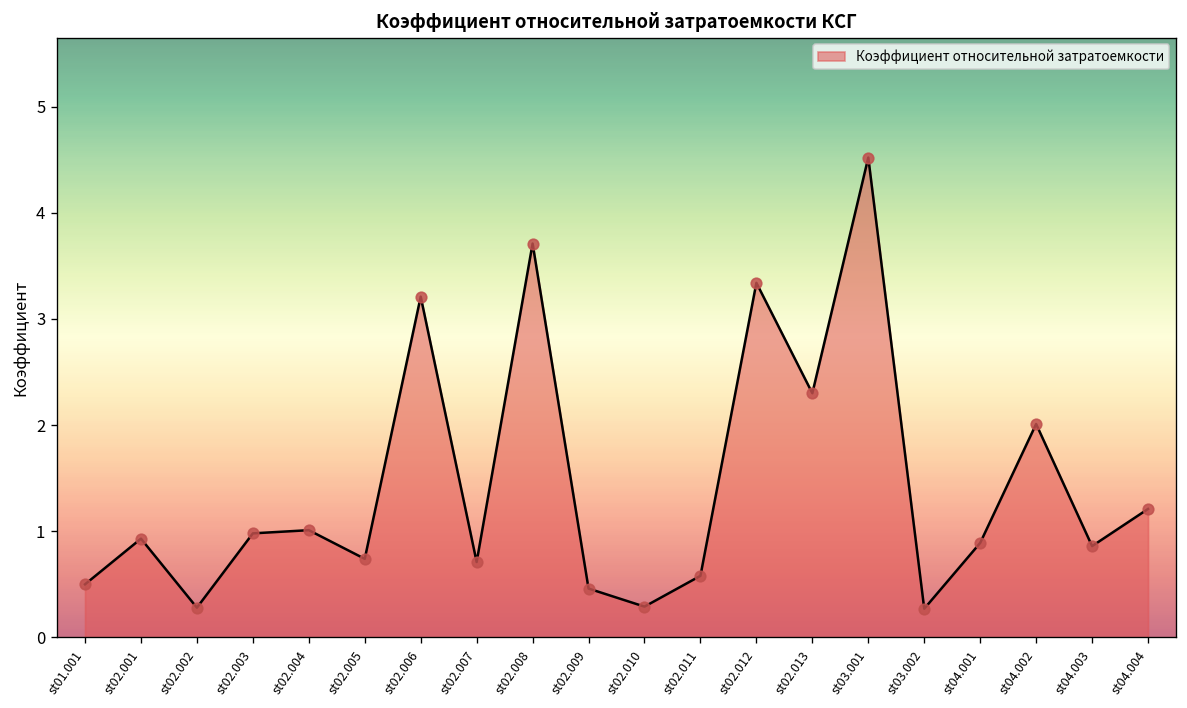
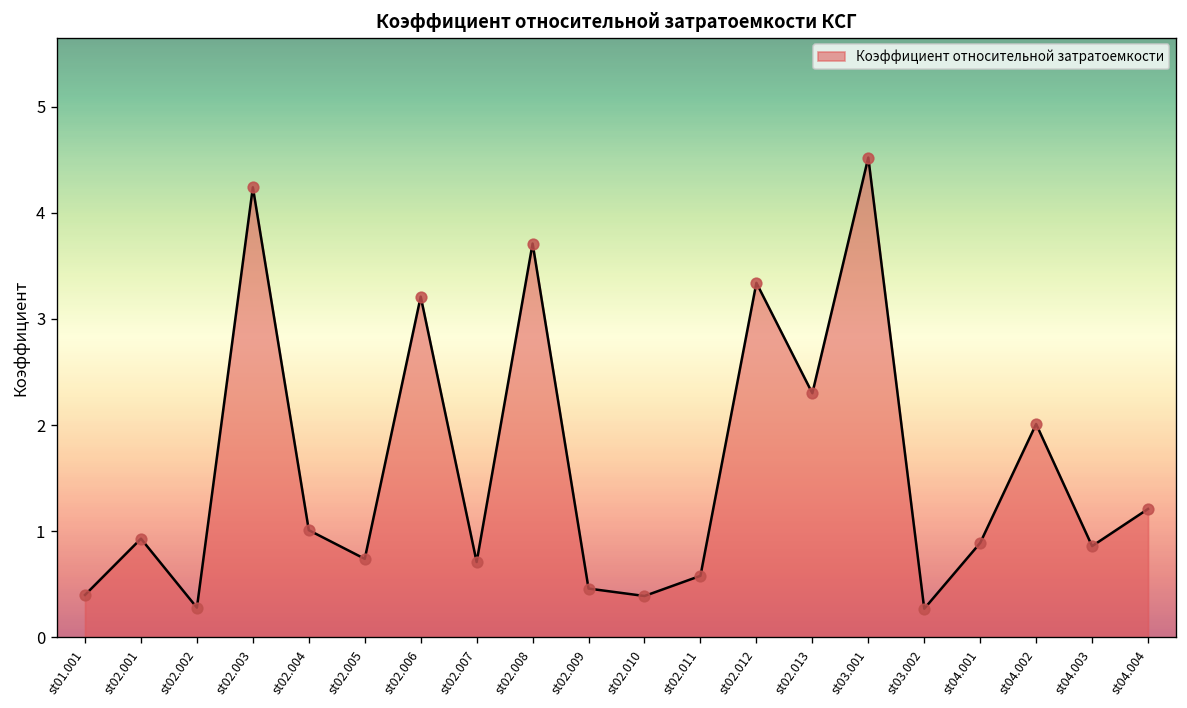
  {
-   "st01.001": 0.5,
+   "st01.001": 0.4,
    "st02.001": 0.9,
    "st02.002": 0.3,
-   "st02.003": 1.0,
+   "st02.003": 4.2,
    "st02.004": 1.0,
    "st02.005": 0.7,
    "st02.006": 3.2,
    "st02.007": 0.7,
    "st02.008": 3.7,
    "st02.009": 0.5,
-   "st02.010": 0.3,
+   "st02.010": 0.4,
    "st02.011": 0.6,
    "st02.012": 3.3,
    "st02.013": 2.3,
    "st03.001": 4.5,
    "st03.002": 0.3,
    "st04.001": 0.9,
    "st04.002": 2.0,
    "st04.003": 0.9,
    "st04.004": 1.2
  }
